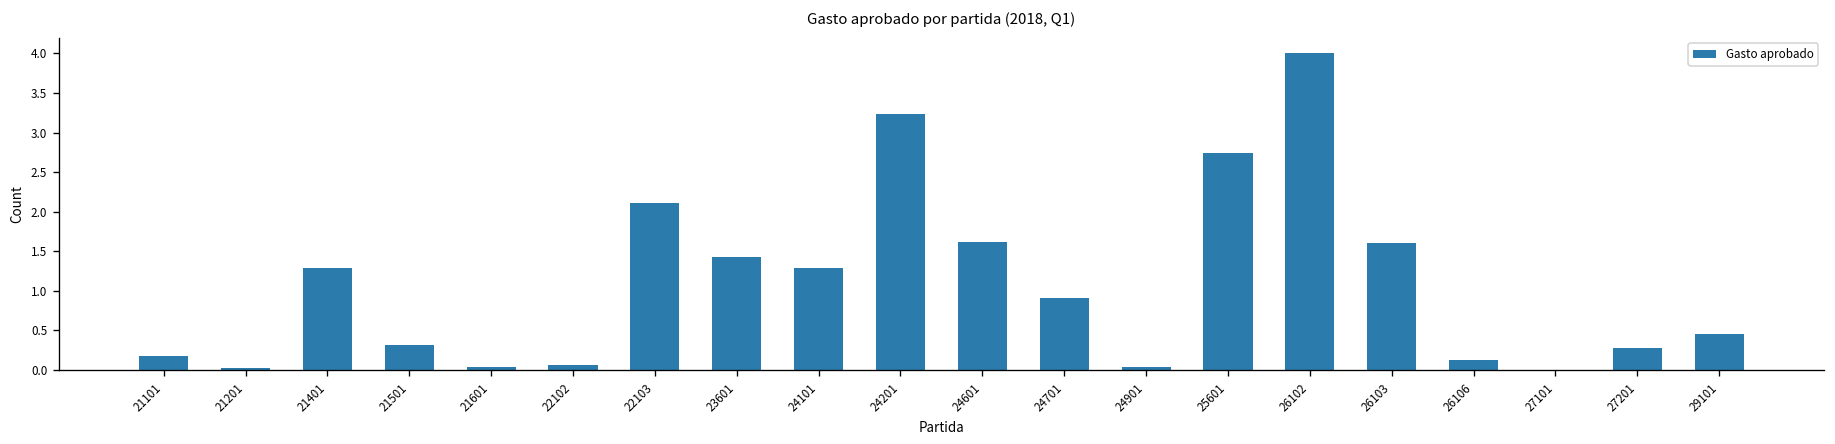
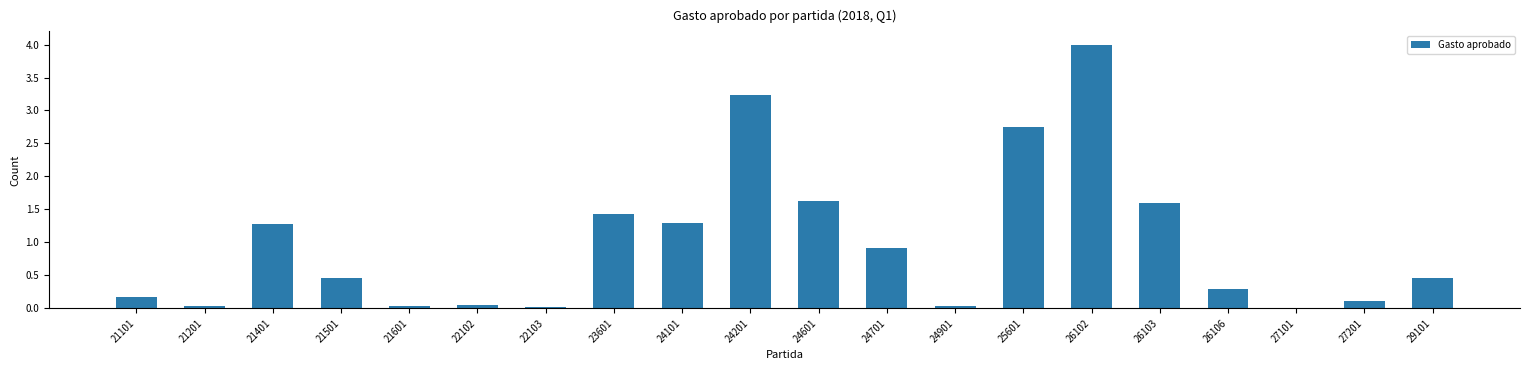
  {
    "21101": 0.2,
    "21401": 1.3,
-   "21501": 0.3,
+   "21501": 0.5,
    "21601": 0.0,
    "22102": 0.1,
-   "22103": 2.1,
+   "22103": 0.0,
    "23601": 1.4,
    "24101": 1.3,
    "24201": 3.2,
    "24601": 1.6,
    "24701": 0.9,
    "25601": 2.7,
    "26102": 4.0,
    "26103": 1.6,
-   "26106": 0.1,
+   "26106": 0.3,
    "27101": 0.0,
-   "27201": 0.3,
+   "27201": 0.1,
    "29101": 0.5
  }
